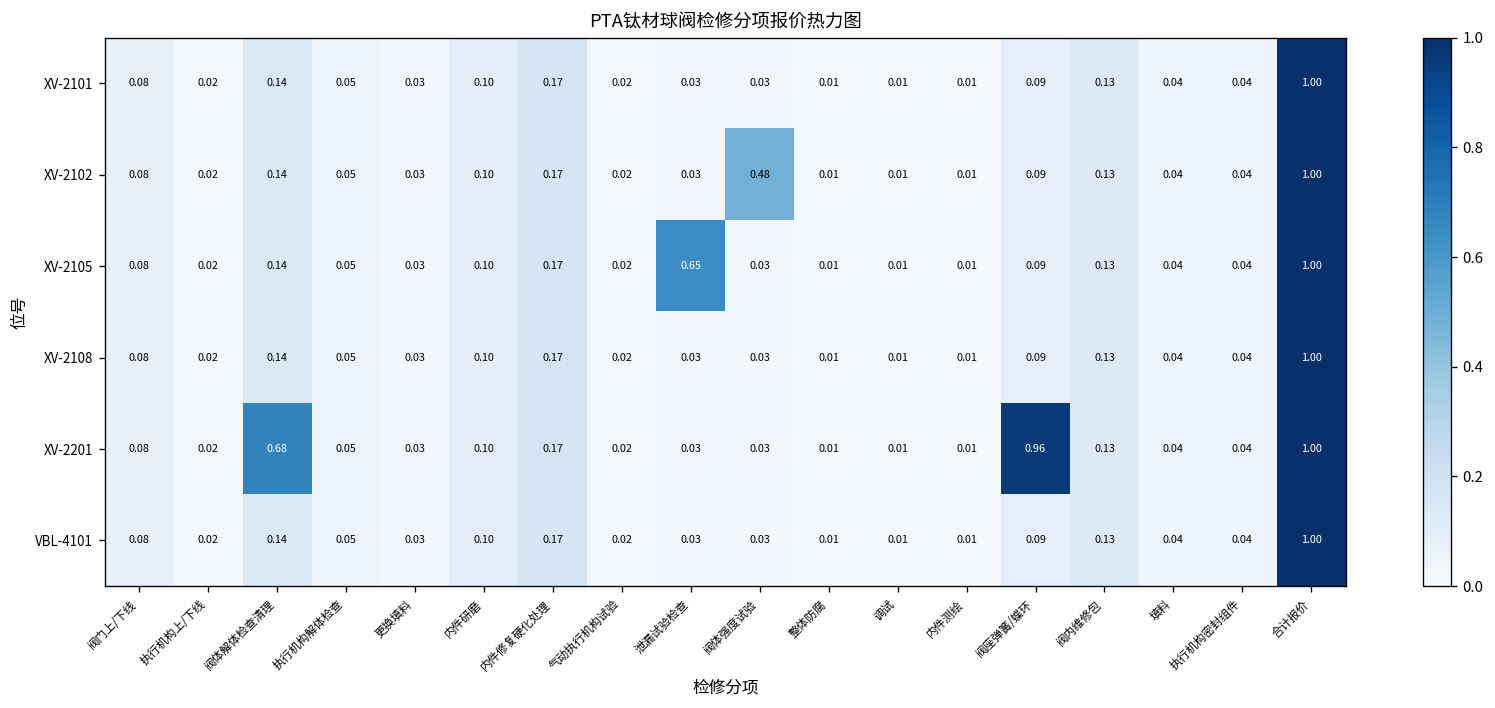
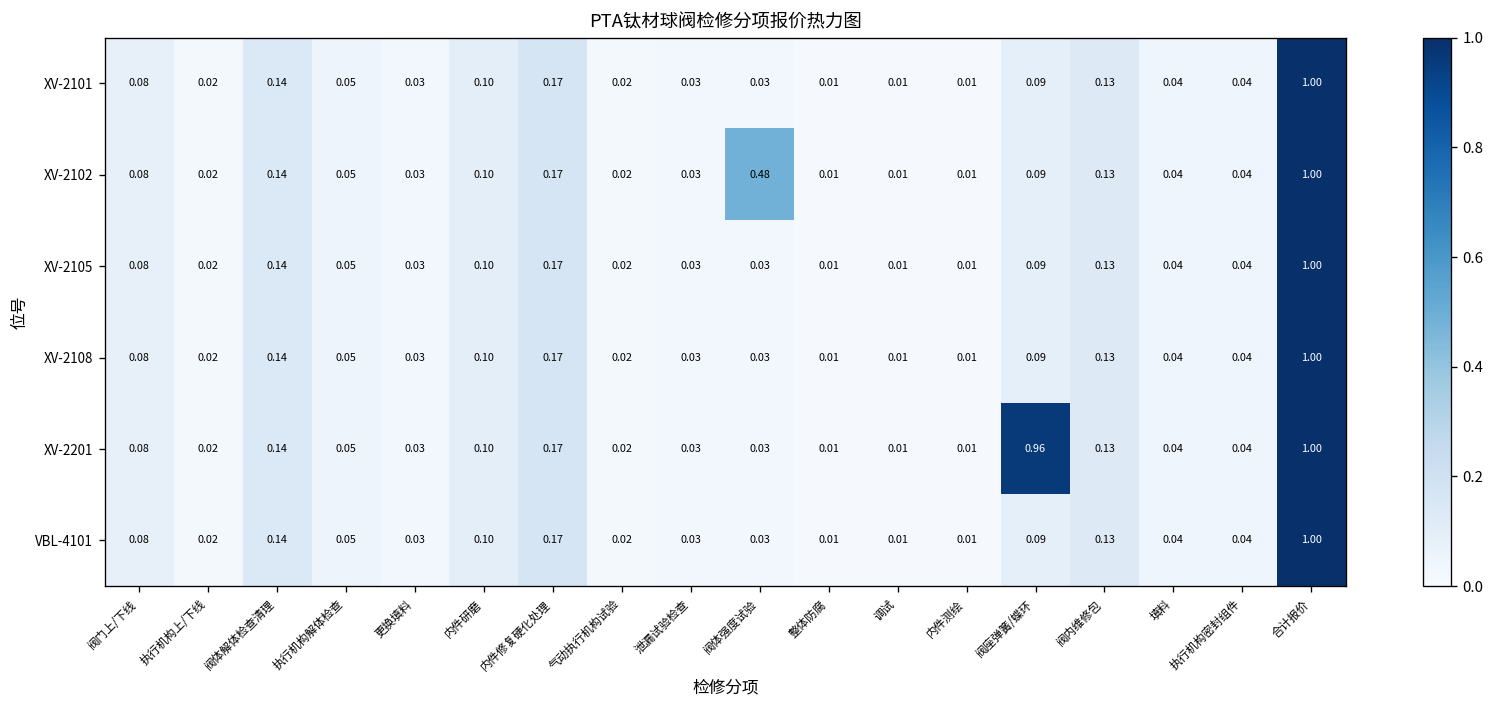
  {
    "XV-2101": {
      "阀门上/下线": 0.08,
      "执行机构上/下线": 0.02,
      "阀体解体检查清理": 0.14,
      "执行机构解体检查": 0.05,
      "更换填料": 0.03,
      "内件研磨": 0.10,
      "内件修复硬化处理": 0.17,
      "气动执行机构试验": 0.02,
      "泄漏试验检查": 0.03,
      "阀体强度试验": 0.03,
      "整体防腐": 0.01,
      "调试": 0.01,
      "内件测绘": 0.01,
      "阀座弹簧/蝶环": 0.09,
      "阀内维修包": 0.13,
      "填料": 0.04,
      "执行机构密封组件": 0.04,
      "合计报价": 1.00
    },
    "XV-2102": {
      "阀门上/下线": 0.08,
      "执行机构上/下线": 0.02,
      "阀体解体检查清理": 0.14,
      "执行机构解体检查": 0.05,
      "更换填料": 0.03,
      "内件研磨": 0.10,
      "内件修复硬化处理": 0.17,
      "气动执行机构试验": 0.02,
      "泄漏试验检查": 0.03,
      "阀体强度试验": 0.48,
      "整体防腐": 0.01,
      "调试": 0.01,
      "内件测绘": 0.01,
      "阀座弹簧/蝶环": 0.09,
      "阀内维修包": 0.13,
      "填料": 0.04,
      "执行机构密封组件": 0.04,
      "合计报价": 1.00
    },
    "XV-2105": {
      "阀门上/下线": 0.08,
      "执行机构上/下线": 0.02,
      "阀体解体检查清理": 0.14,
      "执行机构解体检查": 0.05,
      "更换填料": 0.03,
      "内件研磨": 0.10,
      "内件修复硬化处理": 0.17,
      "气动执行机构试验": 0.02,
-     "泄漏试验检查": 0.65,
+     "泄漏试验检查": 0.03,
      "阀体强度试验": 0.03,
      "整体防腐": 0.01,
      "调试": 0.01,
      "内件测绘": 0.01,
      "阀座弹簧/蝶环": 0.09,
      "阀内维修包": 0.13,
      "填料": 0.04,
      "执行机构密封组件": 0.04,
      "合计报价": 1.00
    },
    "XV-2108": {
      "阀门上/下线": 0.08,
      "执行机构上/下线": 0.02,
      "阀体解体检查清理": 0.14,
      "执行机构解体检查": 0.05,
      "更换填料": 0.03,
      "内件研磨": 0.10,
      "内件修复硬化处理": 0.17,
      "气动执行机构试验": 0.02,
      "泄漏试验检查": 0.03,
      "阀体强度试验": 0.03,
      "整体防腐": 0.01,
      "调试": 0.01,
      "内件测绘": 0.01,
      "阀座弹簧/蝶环": 0.09,
      "阀内维修包": 0.13,
      "填料": 0.04,
      "执行机构密封组件": 0.04,
      "合计报价": 1.00
    },
    "XV-2201": {
      "阀门上/下线": 0.08,
      "执行机构上/下线": 0.02,
-     "阀体解体检查清理": 0.68,
+     "阀体解体检查清理": 0.14,
      "执行机构解体检查": 0.05,
      "更换填料": 0.03,
      "内件研磨": 0.10,
      "内件修复硬化处理": 0.17,
      "气动执行机构试验": 0.02,
      "泄漏试验检查": 0.03,
      "阀体强度试验": 0.03,
      "整体防腐": 0.01,
      "调试": 0.01,
      "内件测绘": 0.01,
      "阀座弹簧/蝶环": 0.96,
      "阀内维修包": 0.13,
      "填料": 0.04,
      "执行机构密封组件": 0.04,
      "合计报价": 1.00
    },
    "VBL-4101": {
      "阀门上/下线": 0.08,
      "执行机构上/下线": 0.02,
      "阀体解体检查清理": 0.14,
      "执行机构解体检查": 0.05,
      "更换填料": 0.03,
      "内件研磨": 0.10,
      "内件修复硬化处理": 0.17,
      "气动执行机构试验": 0.02,
      "泄漏试验检查": 0.03,
      "阀体强度试验": 0.03,
      "整体防腐": 0.01,
      "调试": 0.01,
      "内件测绘": 0.01,
      "阀座弹簧/蝶环": 0.09,
      "阀内维修包": 0.13,
      "填料": 0.04,
      "执行机构密封组件": 0.04,
      "合计报价": 1.00
    }
  }
